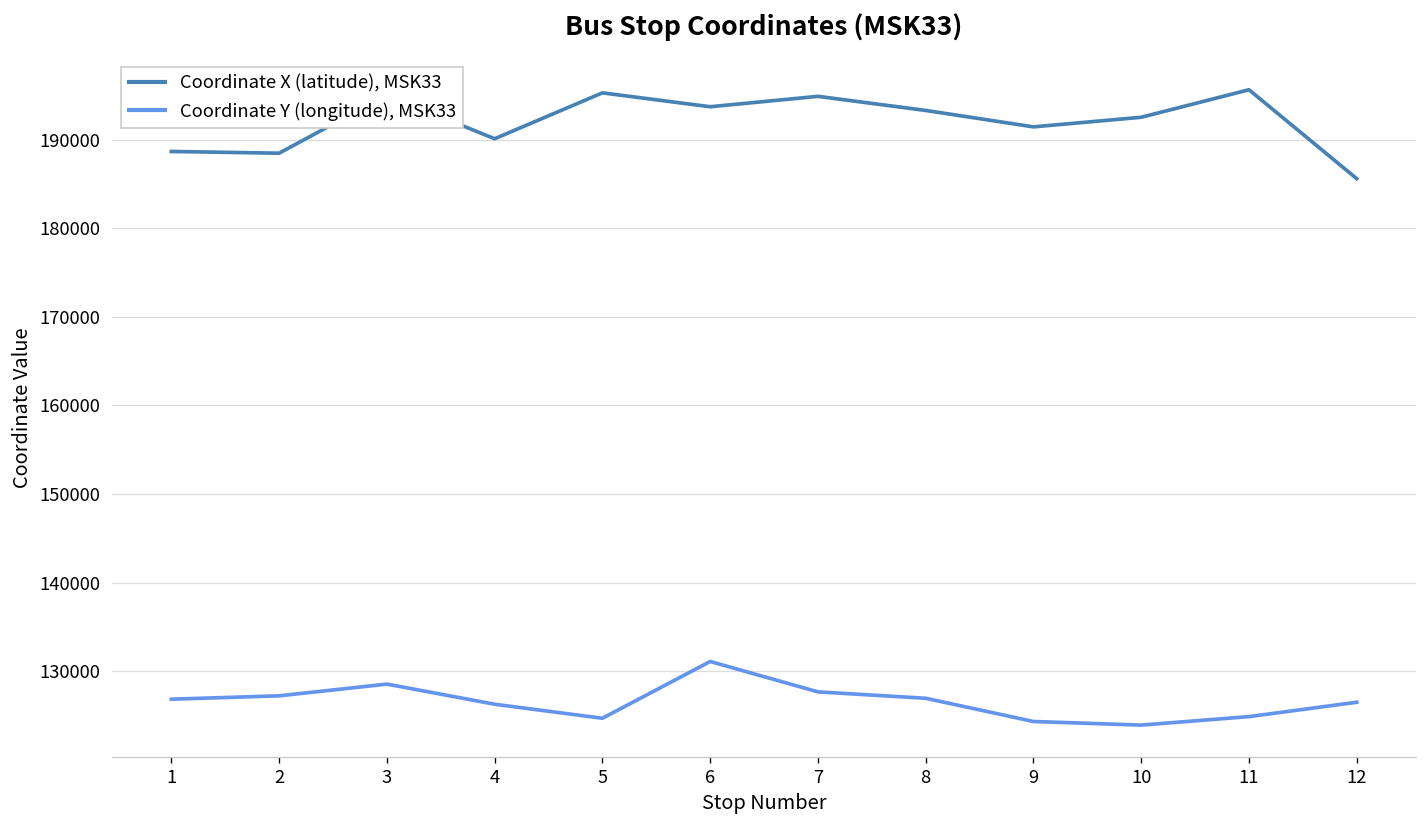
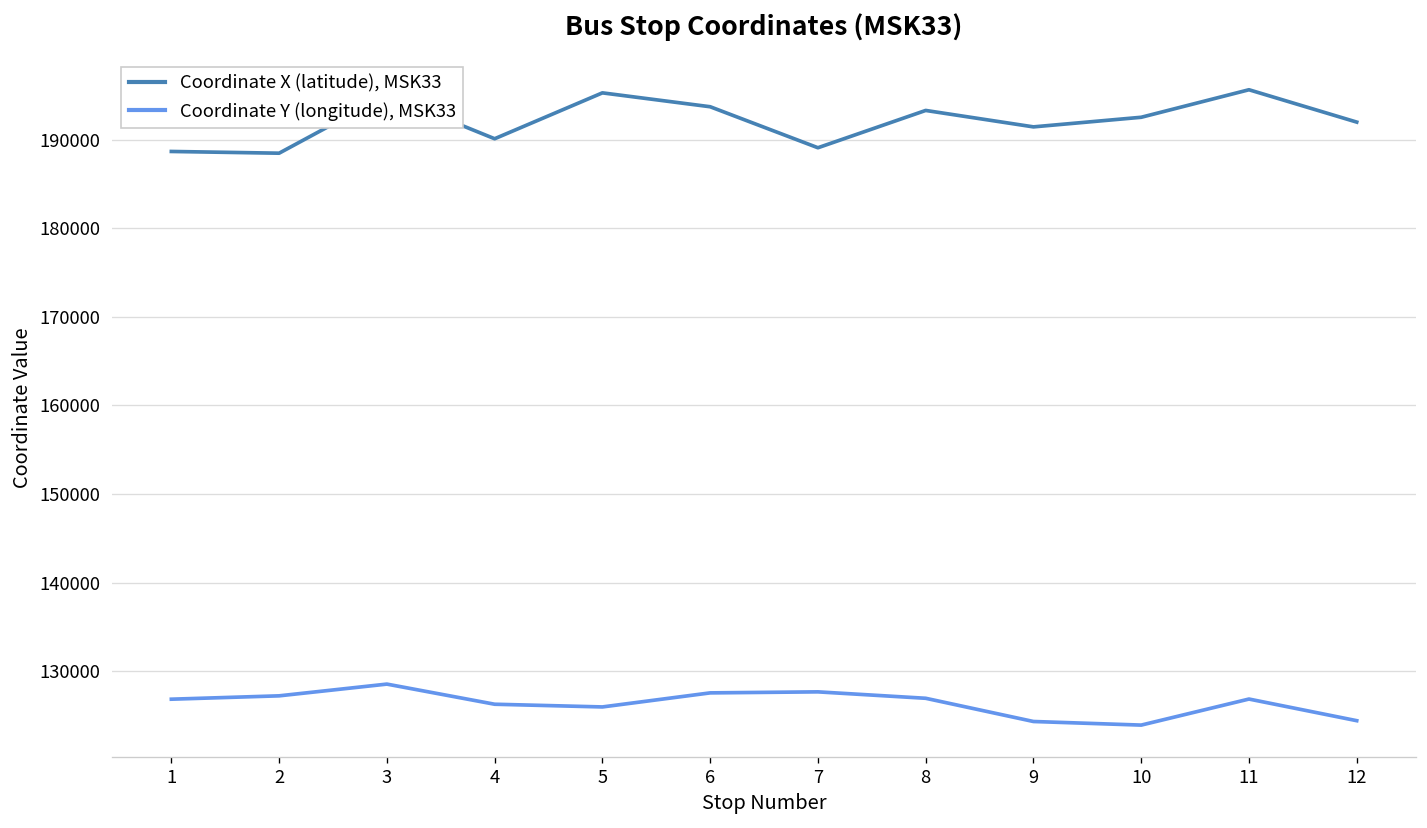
  {
    "Coordinate X (latitude), MSK33": {
      "1": 189000,
      "2": 188000,
      "4": 190000,
      "5": 195000,
      "6": 194000,
-     "7": 195000,
+     "7": 189000,
      "8": 193000,
      "9": 191000,
      "10": 193000,
      "11": 196000,
-     "12": 186000
+     "12": 192000
    },
    "Coordinate Y (longitude), MSK33": {
      "1": 127000,
      "2": 127000,
      "3": 129000,
      "4": 126000,
-     "5": 125000,
-     "6": 131000,
+     "5": 126000,
+     "6": 128000,
      "7": 128000,
      "8": 127000,
      "9": 124000,
      "10": 124000,
-     "11": 125000,
-     "12": 127000
+     "11": 127000,
+     "12": 124000
    }
  }
